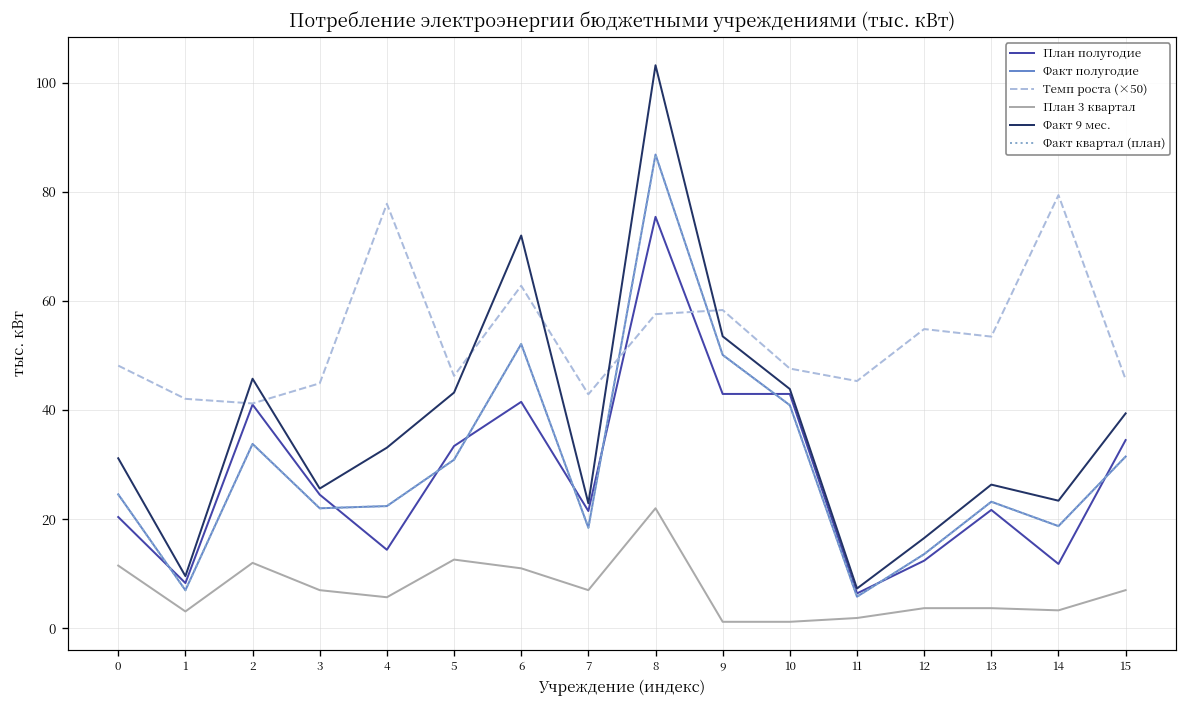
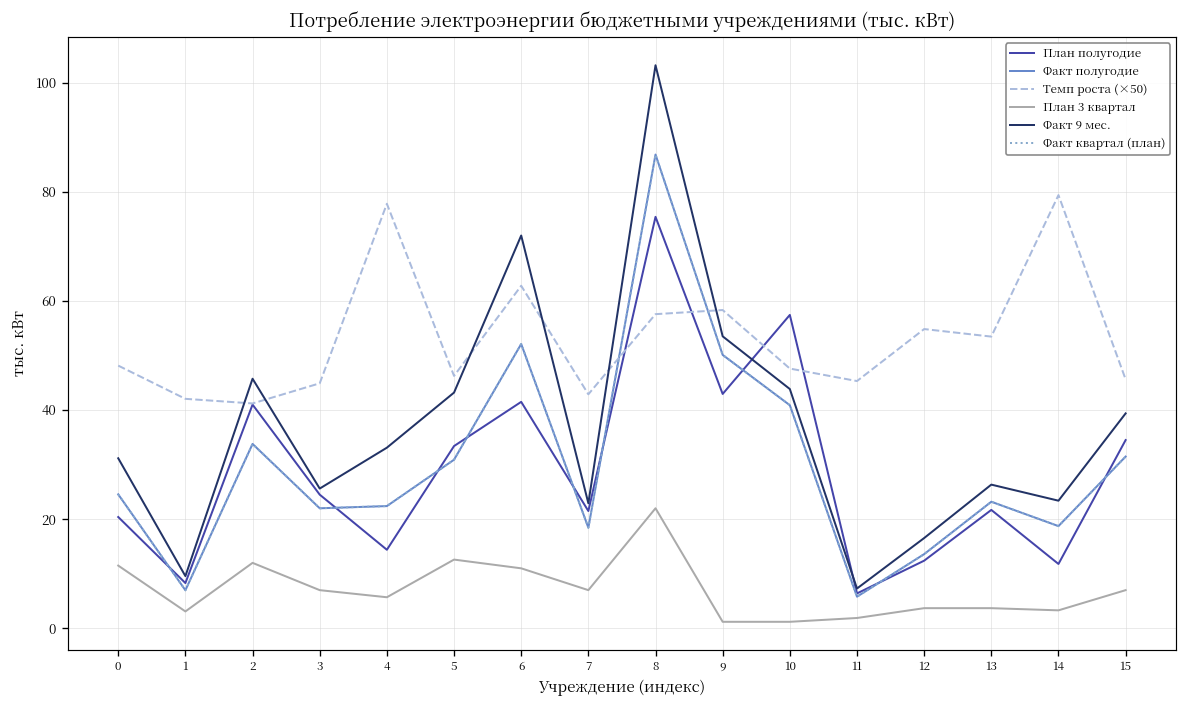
  {
    "План полугодие": {
      "0": 20,
      "1": 8,
      "3": 25,
      "4": 14,
      "5": 33,
      "6": 42,
      "7": 22,
      "8": 75,
      "9": 43,
-     "10": 43,
+     "10": 57,
      "11": 6,
      "12": 12,
      "13": 22,
      "14": 12,
      "15": 35
    },
    "Факт 9 мес.": {
      "0": 31,
      "1": 10,
      "2": 46,
      "3": 26,
      "4": 33,
      "5": 43,
      "6": 72,
      "7": 23,
      "8": 103,
      "9": 54,
      "10": 44,
      "11": 7,
      "12": 17,
      "13": 26,
      "14": 23,
      "15": 39
    }
  }
